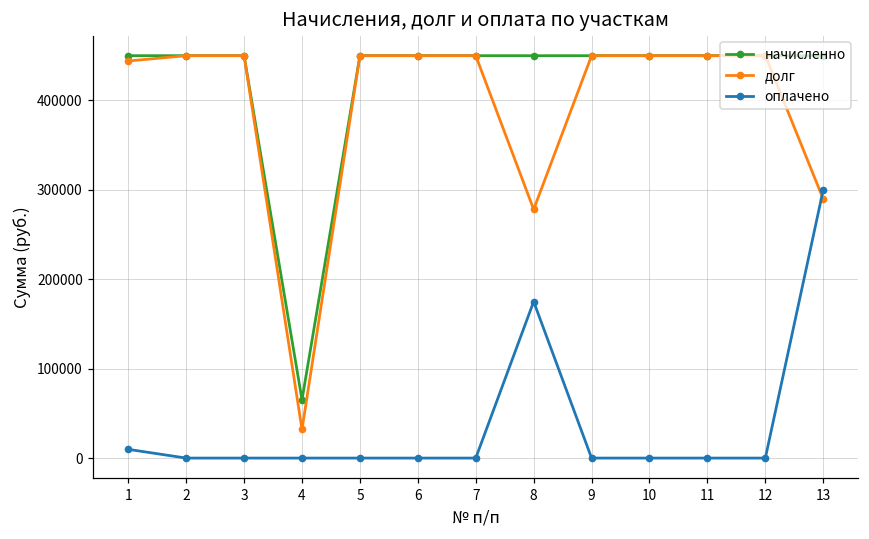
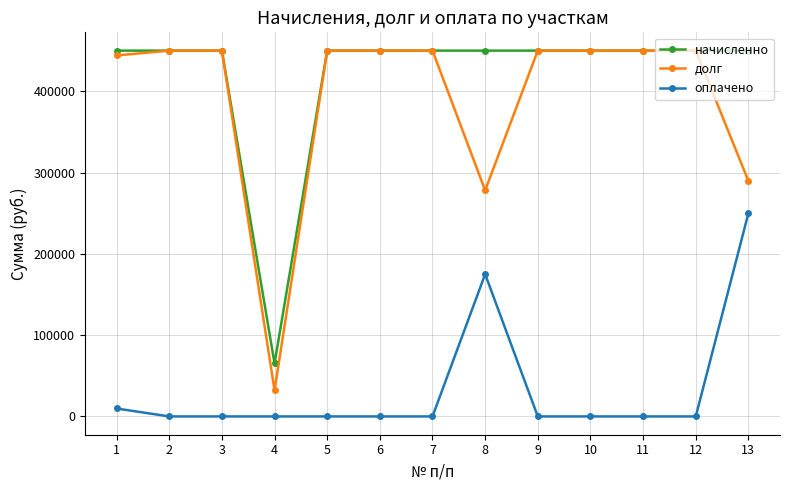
  {
    "начисленно": {
      "1": 450000,
      "4": 70000,
      "8": 450000
    },
    "долг": {
      "1": 440000,
      "4": 30000,
      "8": 280000,
      "13": 290000
    },
    "оплачено": {
      "1": 10000,
      "2": 0,
      "3": 0,
      "4": 0,
      "5": 0,
      "6": 0,
      "7": 0,
      "8": 170000,
      "9": 0,
      "10": 0,
      "11": 0,
      "12": 0,
-     "13": 300000
+     "13": 250000
    }
  }
